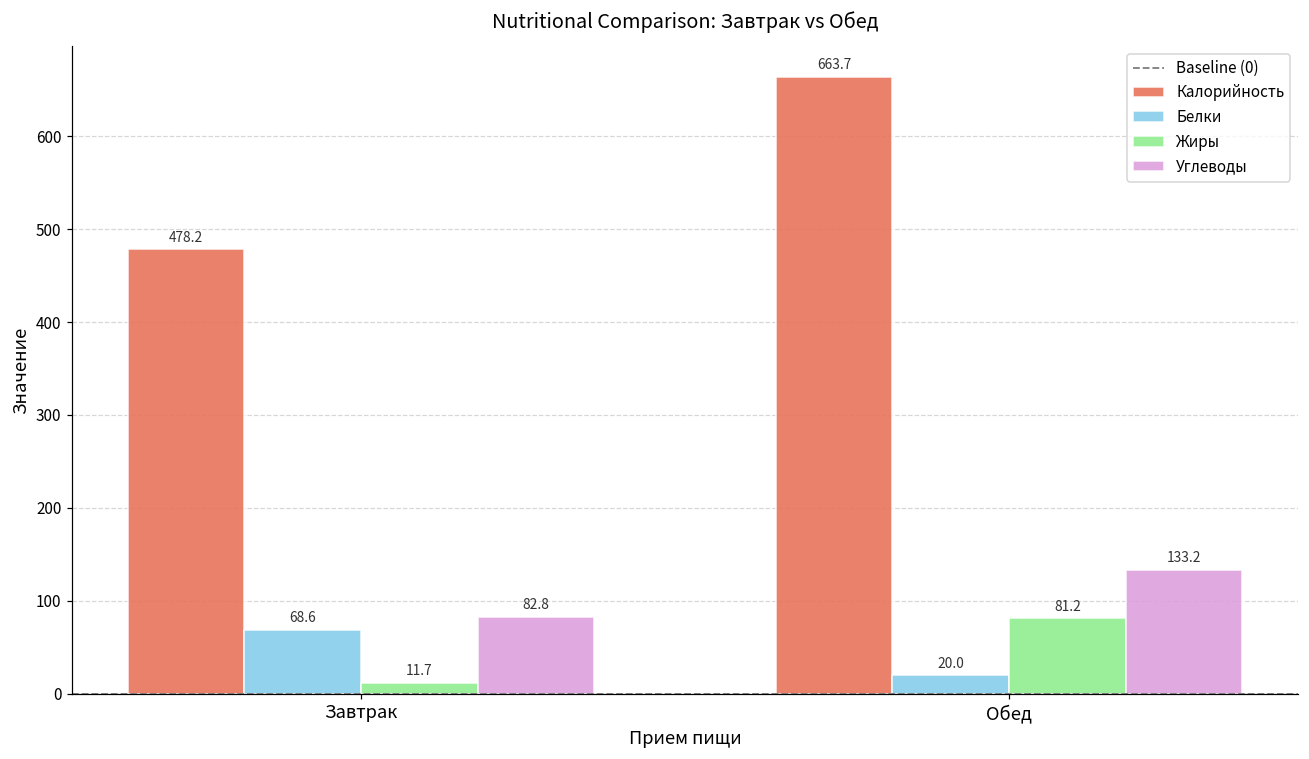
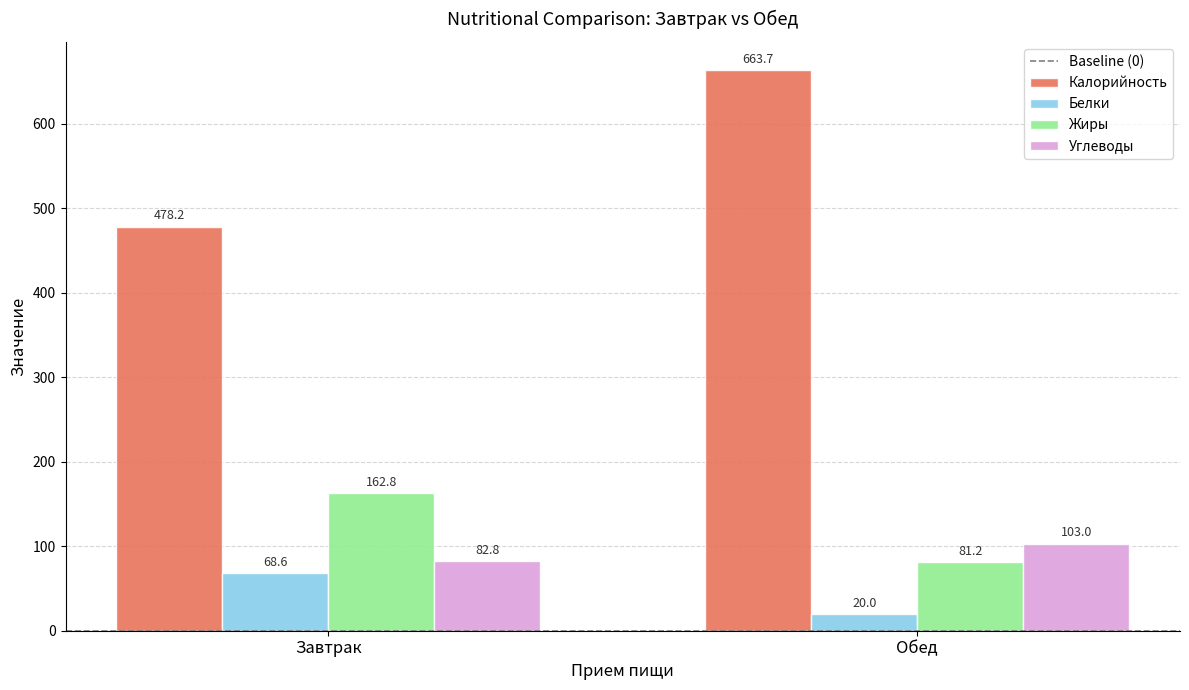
  {
    "Калорийность": {
      "Завтрак": 478.2,
      "Обед": 663.7
    },
    "Белки": {
      "Завтрак": 68.6,
      "Обед": 20.0
    },
    "Жиры": {
-     "Завтрак": 11.7,
+     "Завтрак": 162.8,
      "Обед": 81.2
    },
    "Углеводы": {
      "Завтрак": 82.8,
-     "Обед": 133.2
+     "Обед": 103.0
    }
  }
